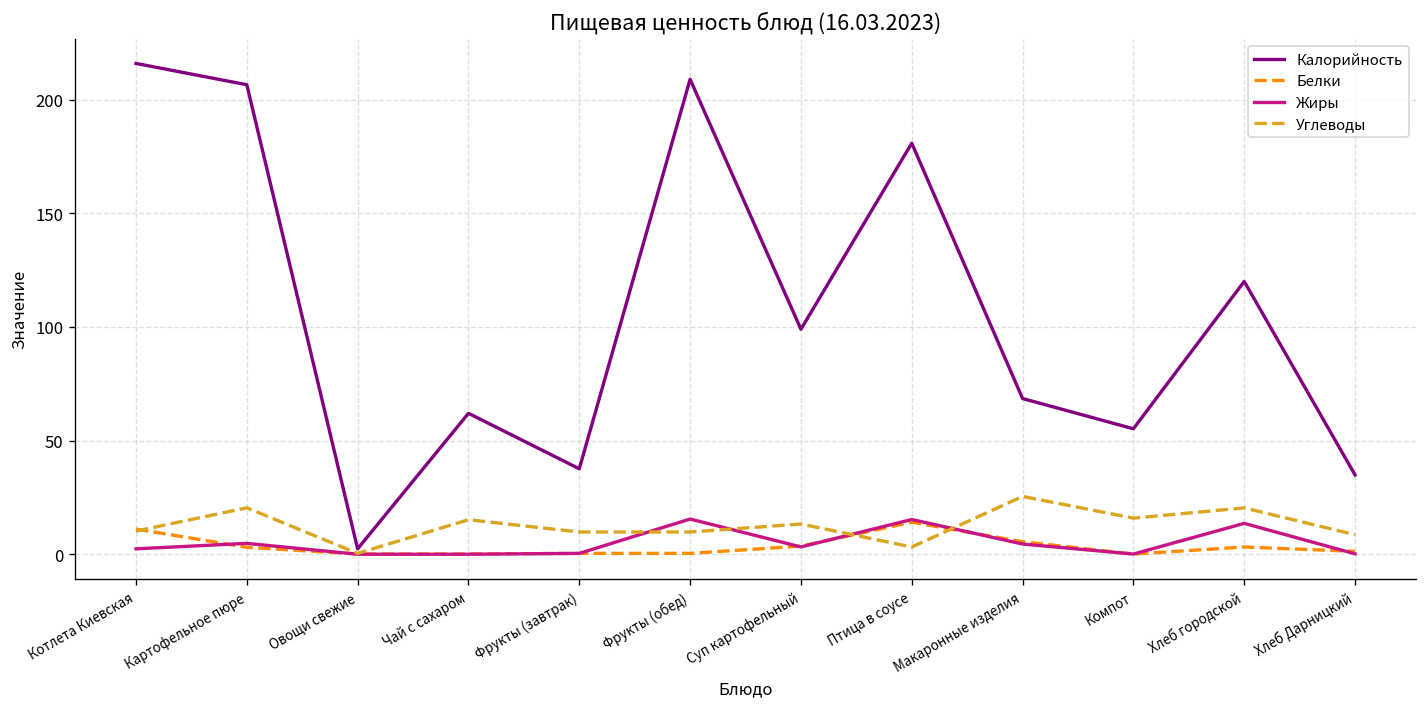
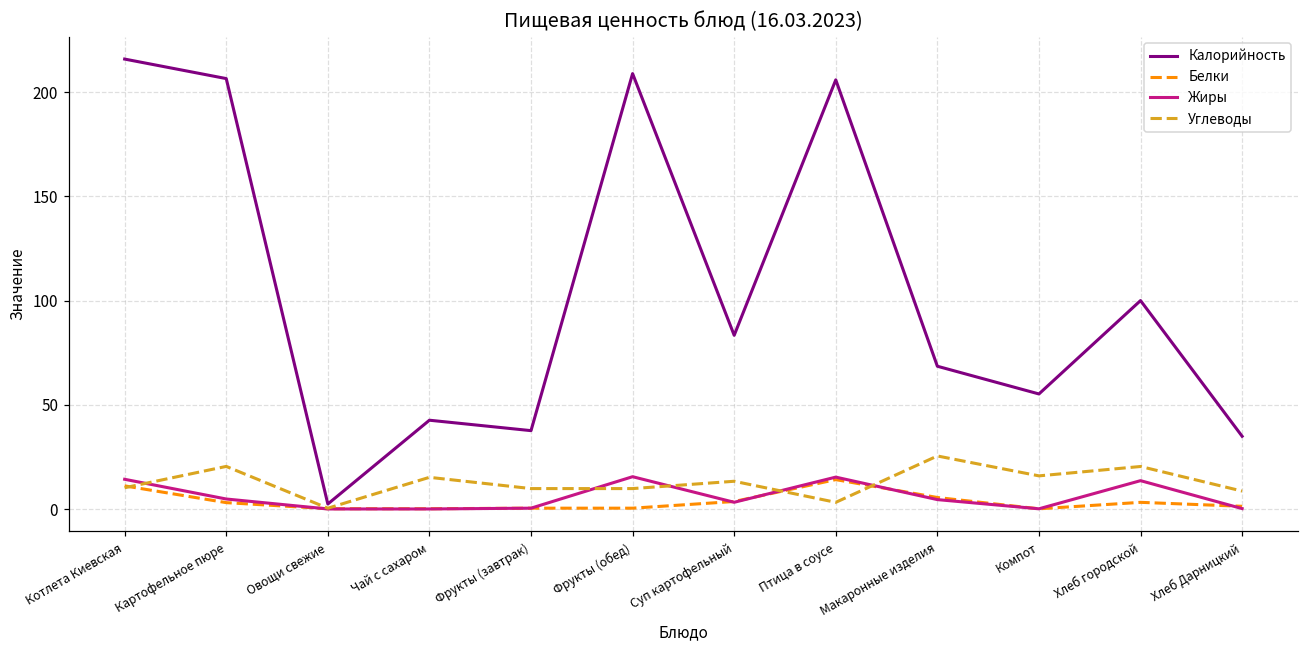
  {
    "Калорийность": {
      "Котлета Киевская": 216,
      "Картофельное пюре": 207,
      "Овощи свежие": 2,
-     "Чай с сахаром": 62,
+     "Чай с сахаром": 43,
      "Фрукты (завтрак)": 38,
      "Фрукты (обед)": 209,
-     "Суп картофельный": 99,
-     "Птица в соусе": 181,
+     "Суп картофельный": 83,
+     "Птица в соусе": 206,
      "Макаронные изделия": 69,
      "Компот": 55,
-     "Хлеб городской": 120,
+     "Хлеб городской": 100,
      "Хлеб Дарницкий": 35
    },
    "Жиры": {
-     "Котлета Киевская": 2,
+     "Котлета Киевская": 14,
      "Картофельное пюре": 5,
      "Фрукты (обед)": 16,
      "Хлеб городской": 14
    }
  }
